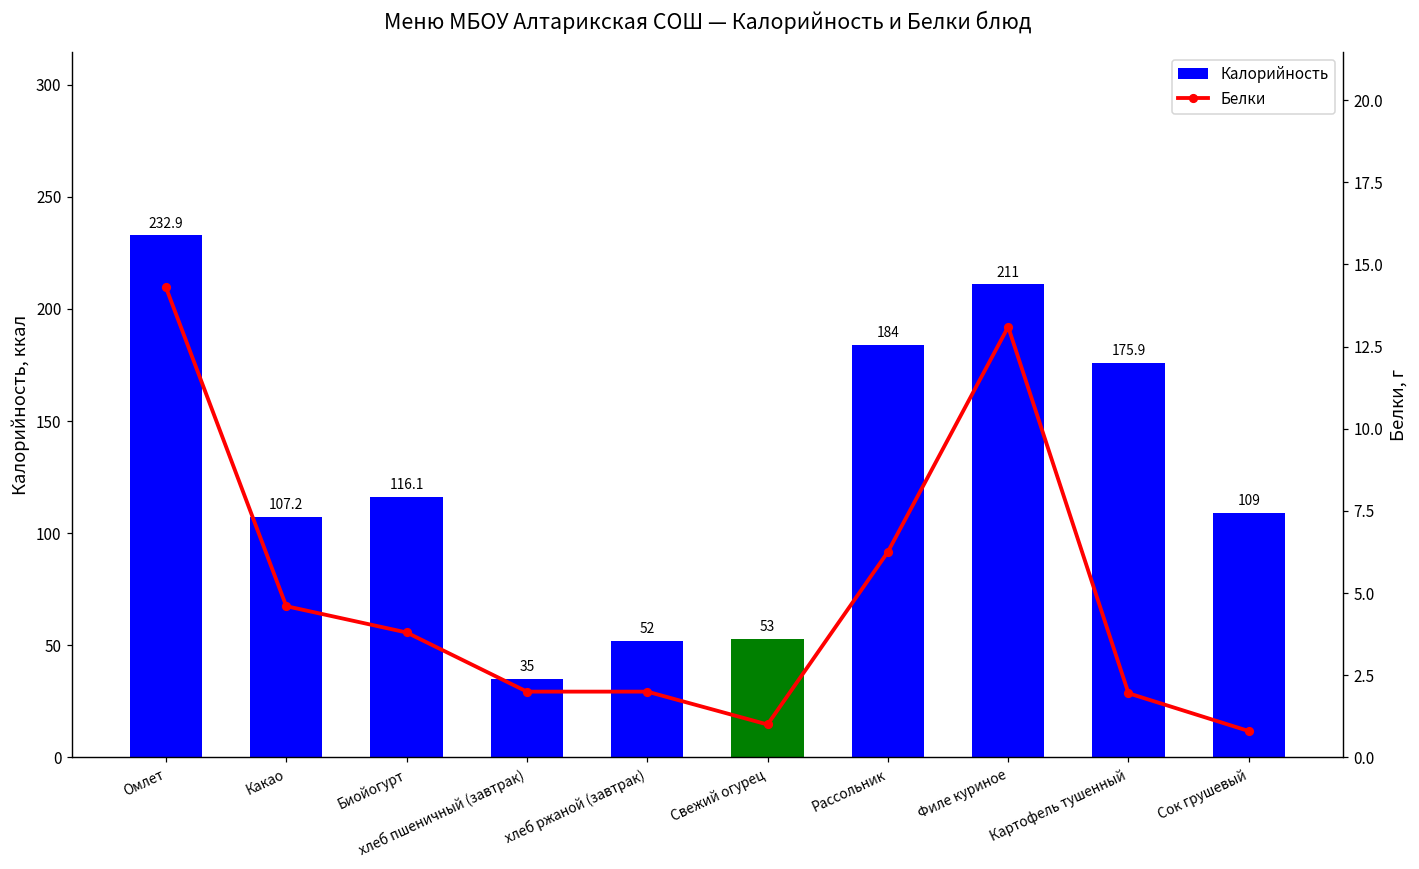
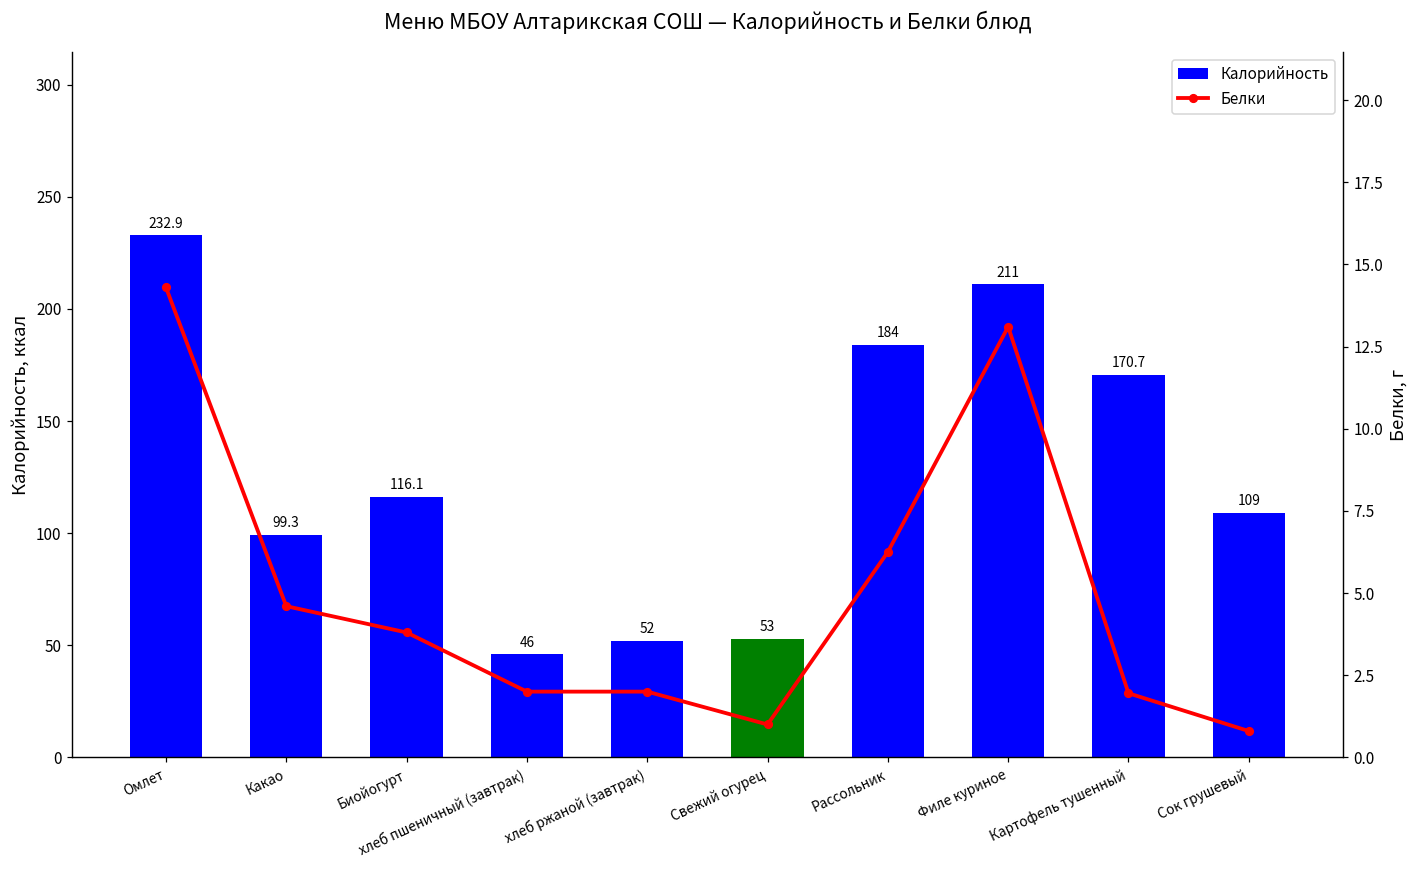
  {
    "Калорийность": {
      "Омлет": 232.9,
-     "Какао": 107.2,
+     "Какао": 99.3,
      "Биойогурт": 116.1,
-     "хлеб пшеничный (завтрак)": 35,
+     "хлеб пшеничный (завтрак)": 46,
      "хлеб ржаной (завтрак)": 52,
      "Свежий огурец": 53,
      "Рассольник": 184,
      "Филе куриное": 211,
-     "Картофель тушенный": 175.9,
+     "Картофель тушенный": 170.7,
      "Сок грушевый": 109
    }
  }
